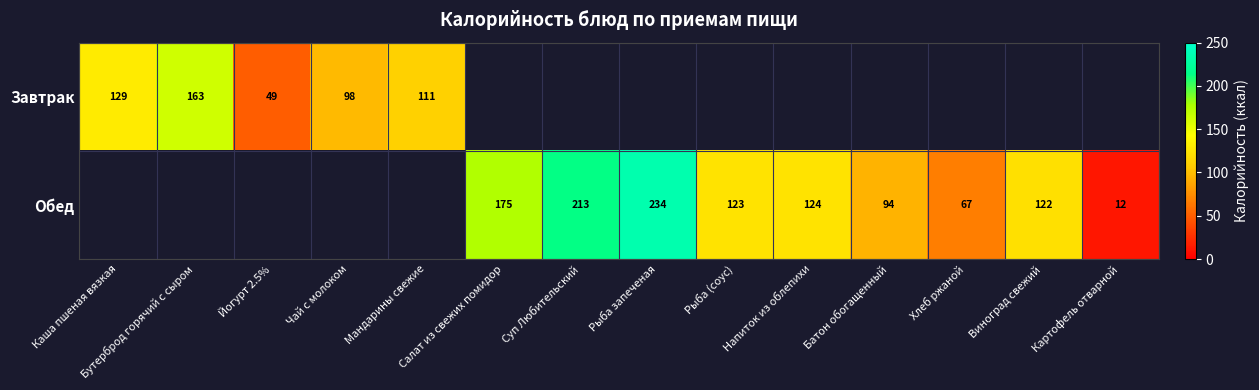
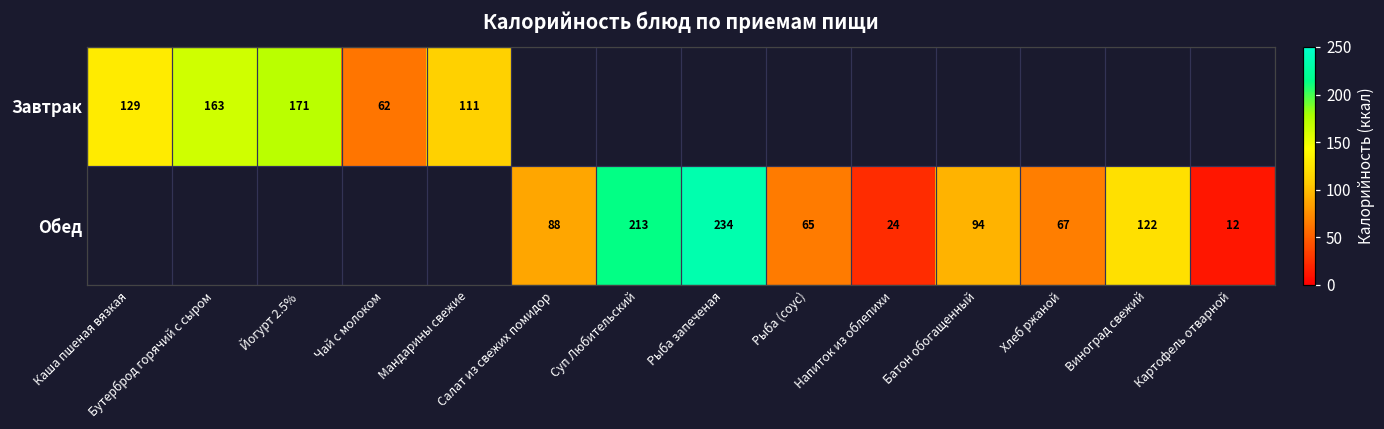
  {
    "Завтрак": {
      "Каша пшеная вязкая": 129,
      "Бутерброд горячий с сыром": 163,
-     "Йогурт 2.5%": 49,
-     "Чай с молоком": 98,
+     "Йогурт 2.5%": 171,
+     "Чай с молоком": 62,
      "Мандарины свежие": 111
    },
    "Обед": {
-     "Салат из свежих помидор": 175,
+     "Салат из свежих помидор": 88,
      "Суп Любительский": 213,
      "Рыба запеченая": 234,
-     "Рыба (соус)": 123,
-     "Напиток из облепихи": 124,
+     "Рыба (соус)": 65,
+     "Напиток из облепихи": 24,
      "Батон обогащенный": 94,
      "Хлеб ржаной": 67,
      "Виноград свежий": 122,
      "Картофель отварной": 12
    }
  }
